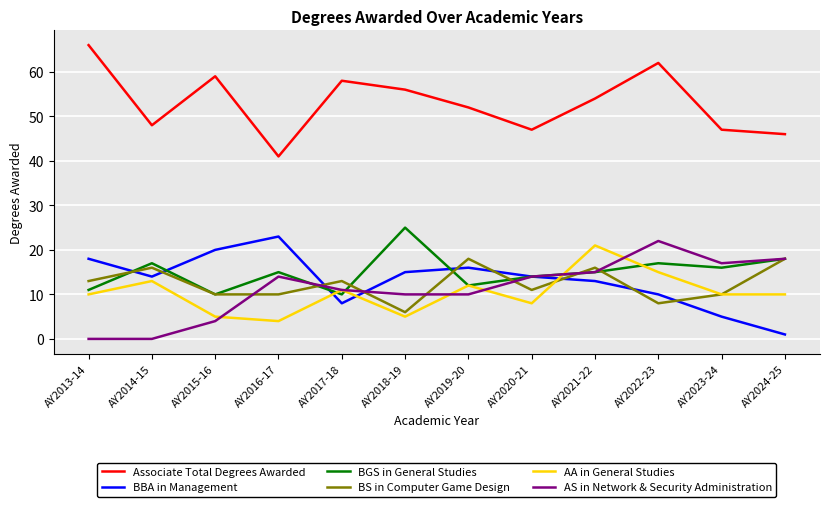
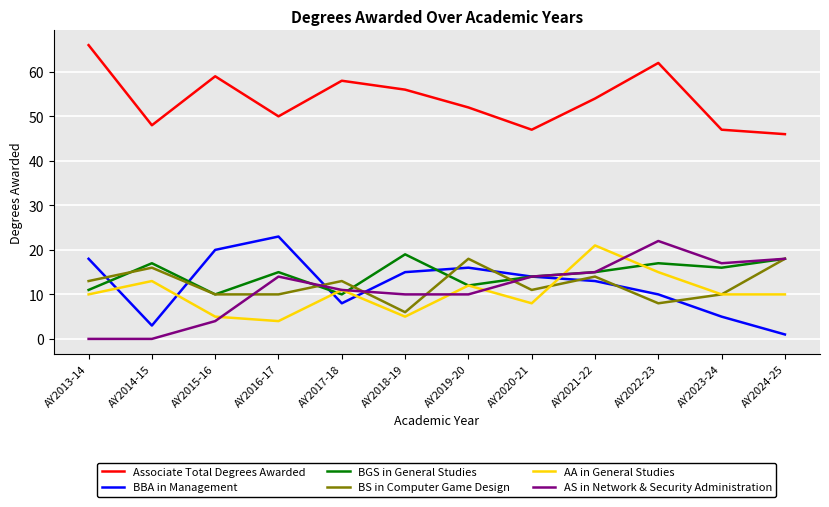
  {
    "Associate Total Degrees Awarded": {
      "AY2013-14": 66,
      "AY2014-15": 48,
      "AY2015-16": 59,
-     "AY2016-17": 41,
+     "AY2016-17": 50,
      "AY2017-18": 58,
      "AY2018-19": 56,
      "AY2019-20": 52,
      "AY2020-21": 47,
      "AY2021-22": 54,
      "AY2022-23": 62,
      "AY2023-24": 47,
      "AY2024-25": 46
    },
    "BBA in Management": {
      "AY2013-14": 18,
-     "AY2014-15": 14,
+     "AY2014-15": 3,
      "AY2015-16": 20,
      "AY2016-17": 23,
      "AY2017-18": 8,
      "AY2018-19": 15,
      "AY2019-20": 16,
      "AY2021-22": 13,
      "AY2022-23": 10,
      "AY2023-24": 5,
      "AY2024-25": 1
    },
    "BGS in General Studies": {
      "AY2013-14": 11,
      "AY2014-15": 17,
      "AY2016-17": 15,
      "AY2017-18": 10,
-     "AY2018-19": 25,
+     "AY2018-19": 19,
      "AY2022-23": 17,
      "AY2023-24": 16
    },
    "BS in Computer Game Design": {
      "AY2013-14": 13,
      "AY2014-15": 16,
      "AY2016-17": 10,
      "AY2017-18": 13,
      "AY2018-19": 6,
      "AY2019-20": 18,
      "AY2020-21": 11,
-     "AY2021-22": 16,
+     "AY2021-22": 14,
      "AY2022-23": 8
    },
    "AA in General Studies": {
      "AY2013-14": 10,
      "AY2014-15": 13,
      "AY2015-16": 5,
      "AY2016-17": 4,
      "AY2018-19": 5,
      "AY2020-21": 8,
      "AY2021-22": 21,
      "AY2022-23": 15,
      "AY2024-25": 10
    },
    "AS in Network & Security Administration": {
      "AY2013-14": 0,
      "AY2014-15": 0,
      "AY2015-16": 4,
      "AY2016-17": 14,
      "AY2018-19": 10,
      "AY2019-20": 10,
      "AY2022-23": 22,
      "AY2023-24": 17
    }
  }
